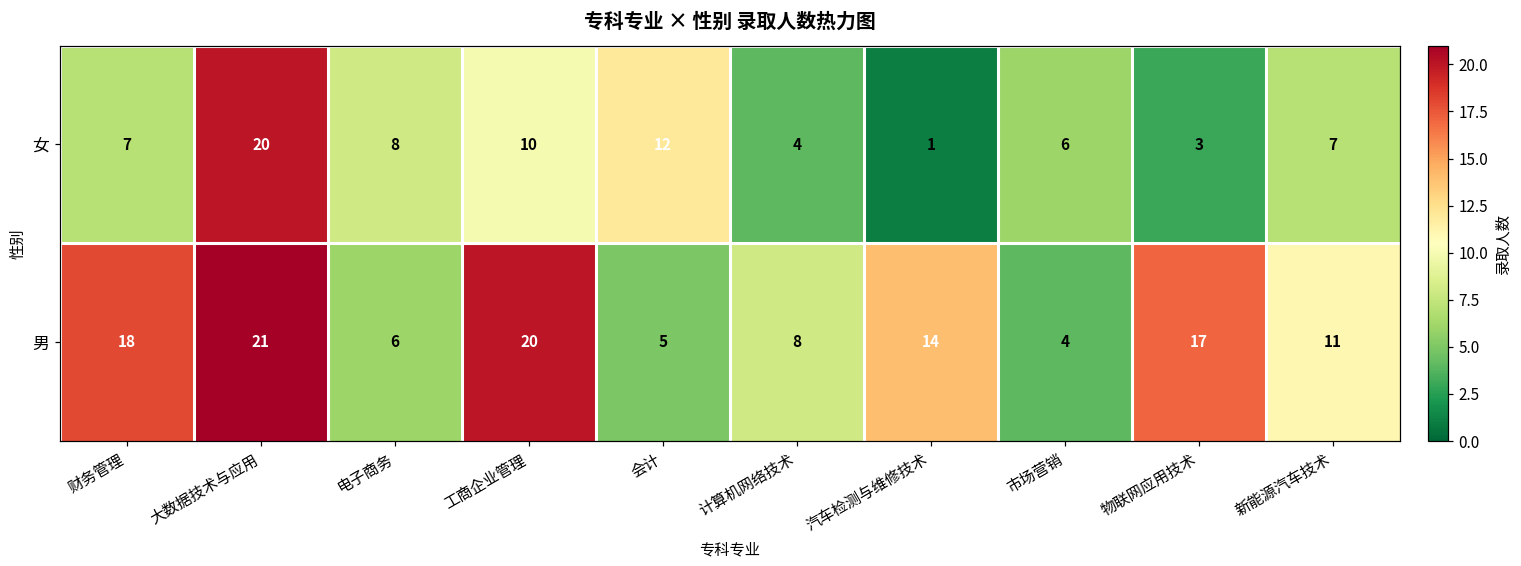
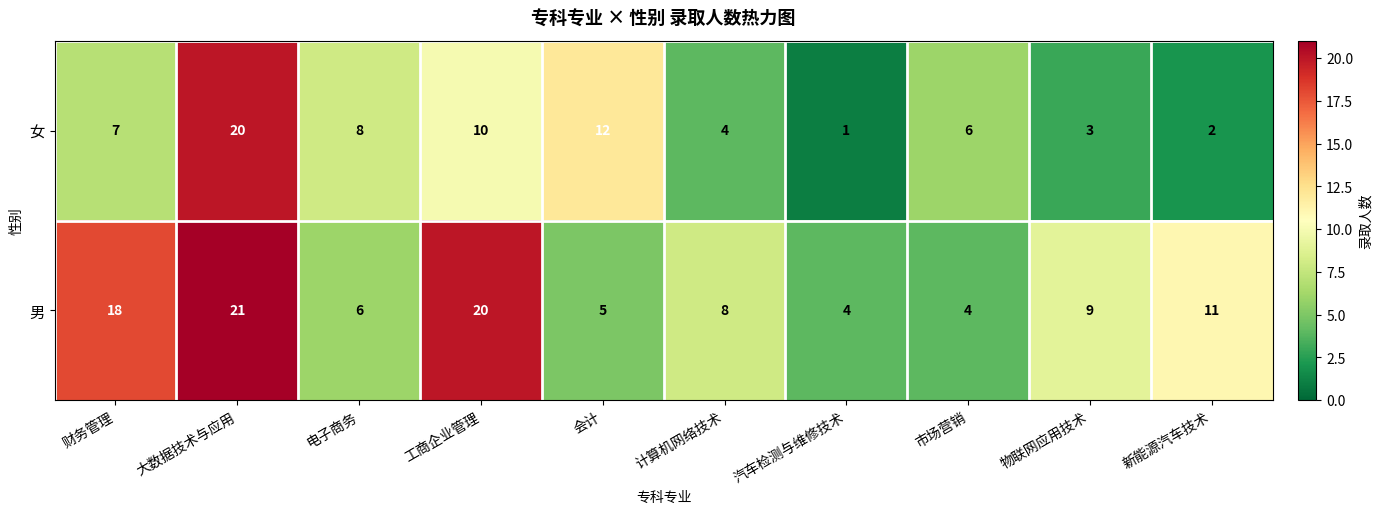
  {
    "女": {
      "财务管理": 7,
      "大数据技术与应用": 20,
      "电子商务": 8,
      "工商企业管理": 10,
      "会计": 12,
      "计算机网络技术": 4,
      "汽车检测与维修技术": 1,
      "市场营销": 6,
      "物联网应用技术": 3,
-     "新能源汽车技术": 7
+     "新能源汽车技术": 2
    },
    "男": {
      "财务管理": 18,
      "大数据技术与应用": 21,
      "电子商务": 6,
      "工商企业管理": 20,
      "会计": 5,
      "计算机网络技术": 8,
-     "汽车检测与维修技术": 14,
+     "汽车检测与维修技术": 4,
      "市场营销": 4,
-     "物联网应用技术": 17,
+     "物联网应用技术": 9,
      "新能源汽车技术": 11
    }
  }
